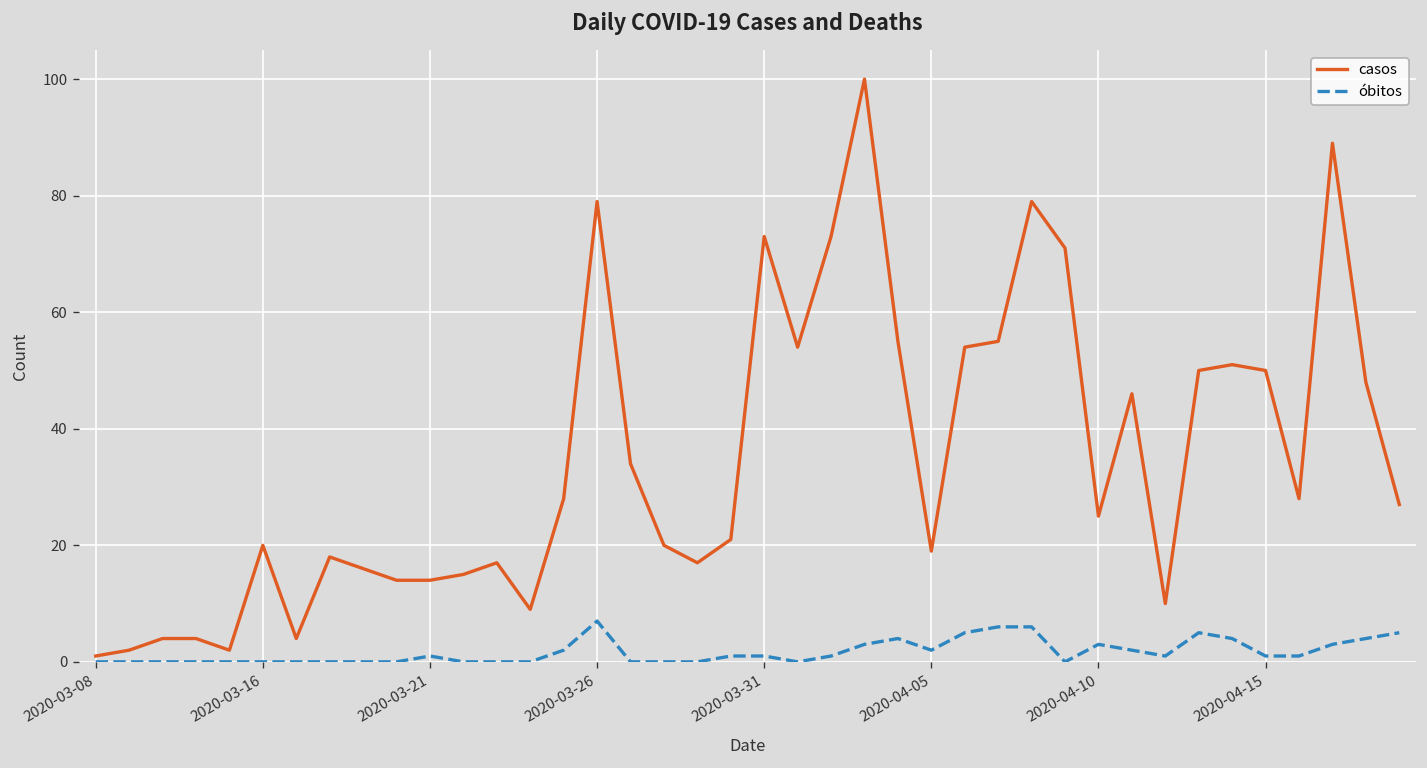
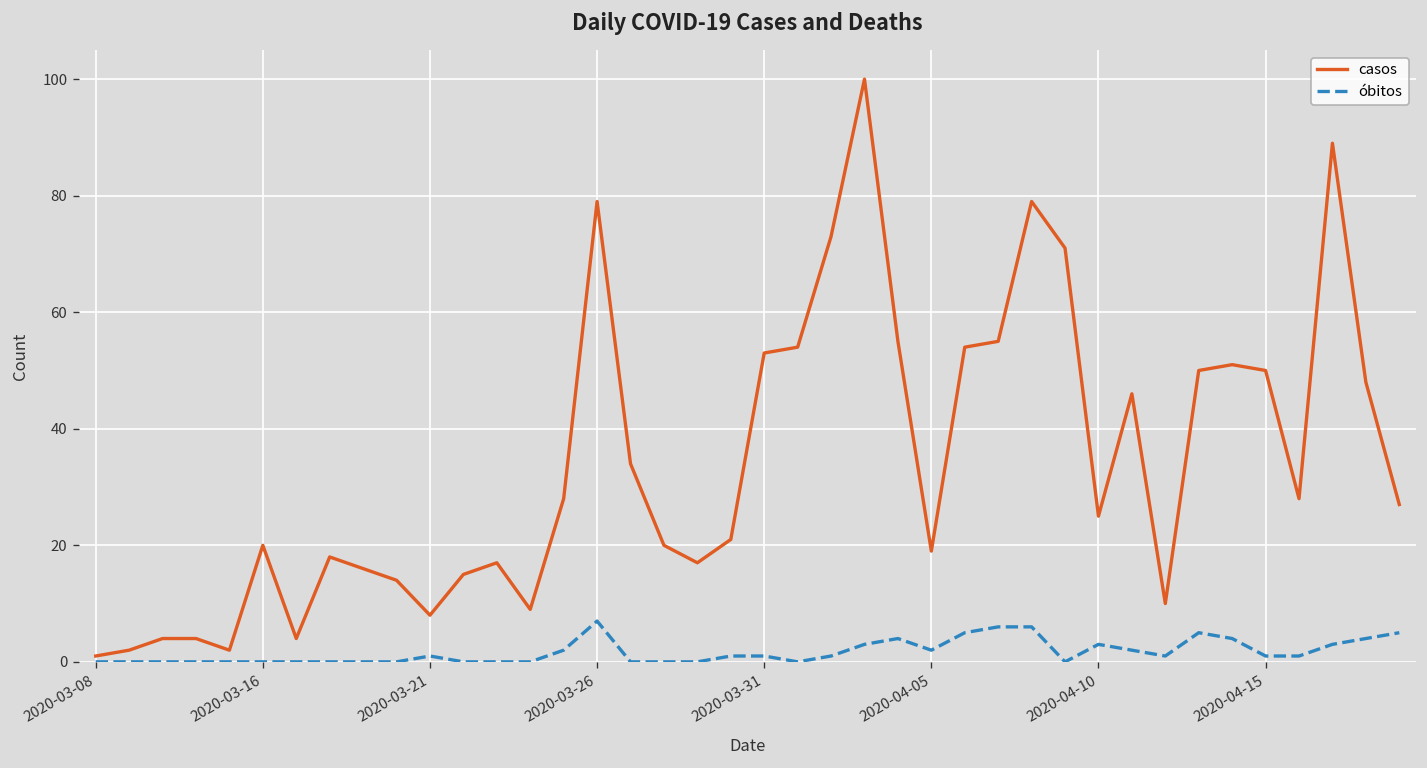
  {
    "casos": {
      "2020-03-08": 1,
      "2020-03-16": 20,
-     "2020-03-21": 14,
+     "2020-03-21": 8,
      "2020-03-26": 79,
-     "2020-03-31": 73,
+     "2020-03-31": 53,
      "2020-04-05": 19,
      "2020-04-10": 25,
      "2020-04-15": 50
    },
    "óbitos": {
      "2020-03-08": 0,
      "2020-03-16": 0,
      "2020-03-21": 1,
      "2020-03-26": 7,
      "2020-03-31": 1,
      "2020-04-05": 2,
      "2020-04-10": 3,
      "2020-04-15": 1
    }
  }
